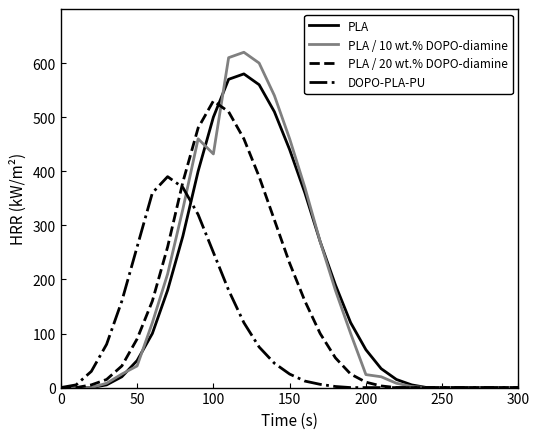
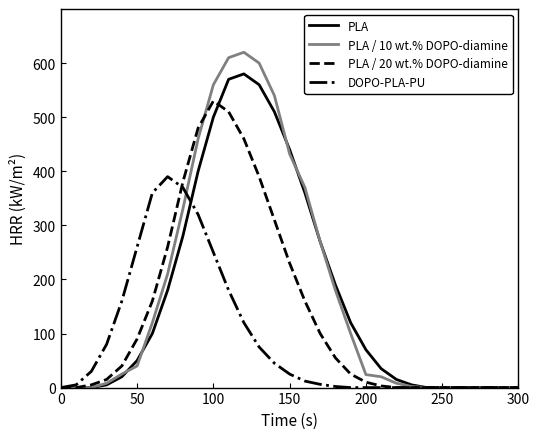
  {
    "PLA / 10 wt.% DOPO-diamine": {
      "50": 40,
-     "100": 430,
-     "150": 460,
+     "100": 560,
+     "150": 430,
      "200": 20
    }
  }
